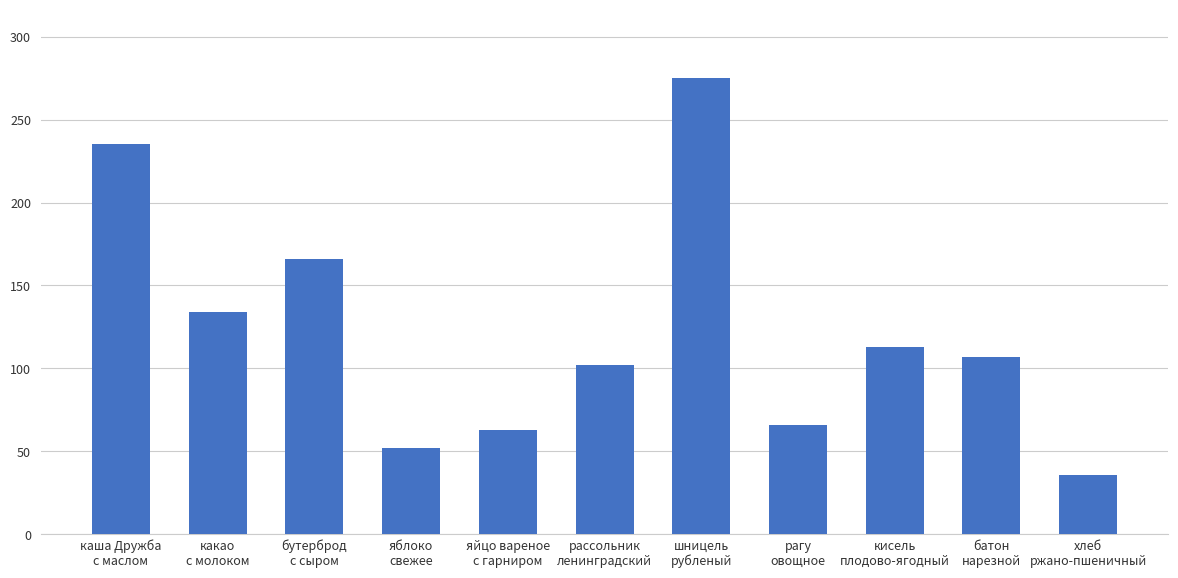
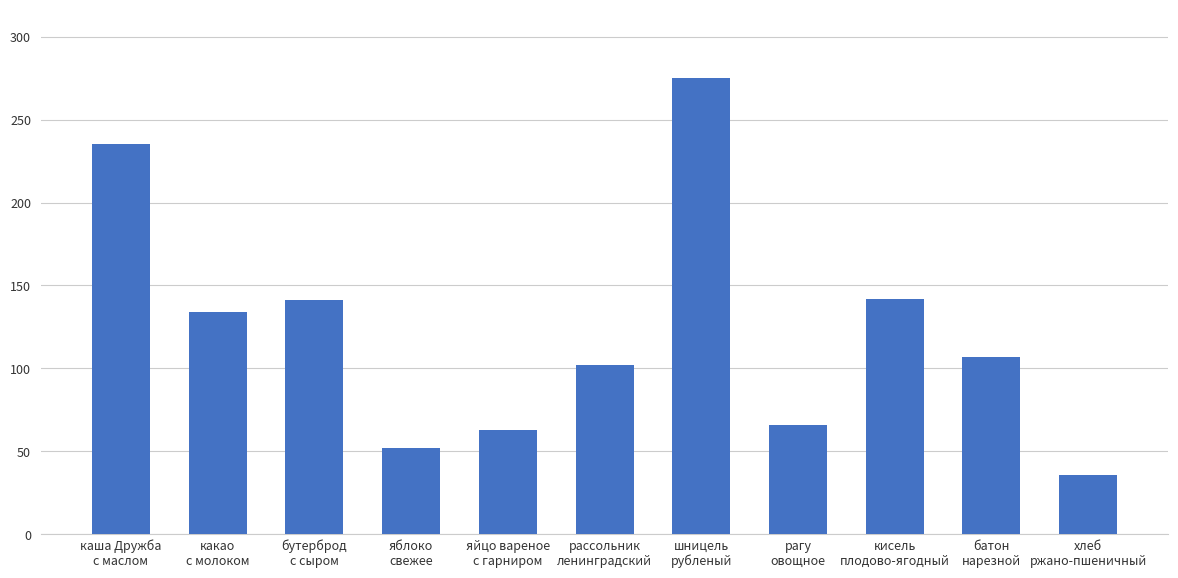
  {
    "каша Дружба с маслом": 235,
    "какао с молоком": 134,
-   "бутерброд с сыром": 166,
+   "бутерброд с сыром": 141,
    "яблоко свежее": 52,
    "яйцо вареное с гарниром": 63,
    "рассольник ленинградский": 102,
    "шницель рубленый": 275,
    "рагу овощное": 66,
-   "кисель плодово-ягодный": 113,
+   "кисель плодово-ягодный": 142,
    "батон нарезной": 107,
    "хлеб ржано-пшеничный": 36
  }
